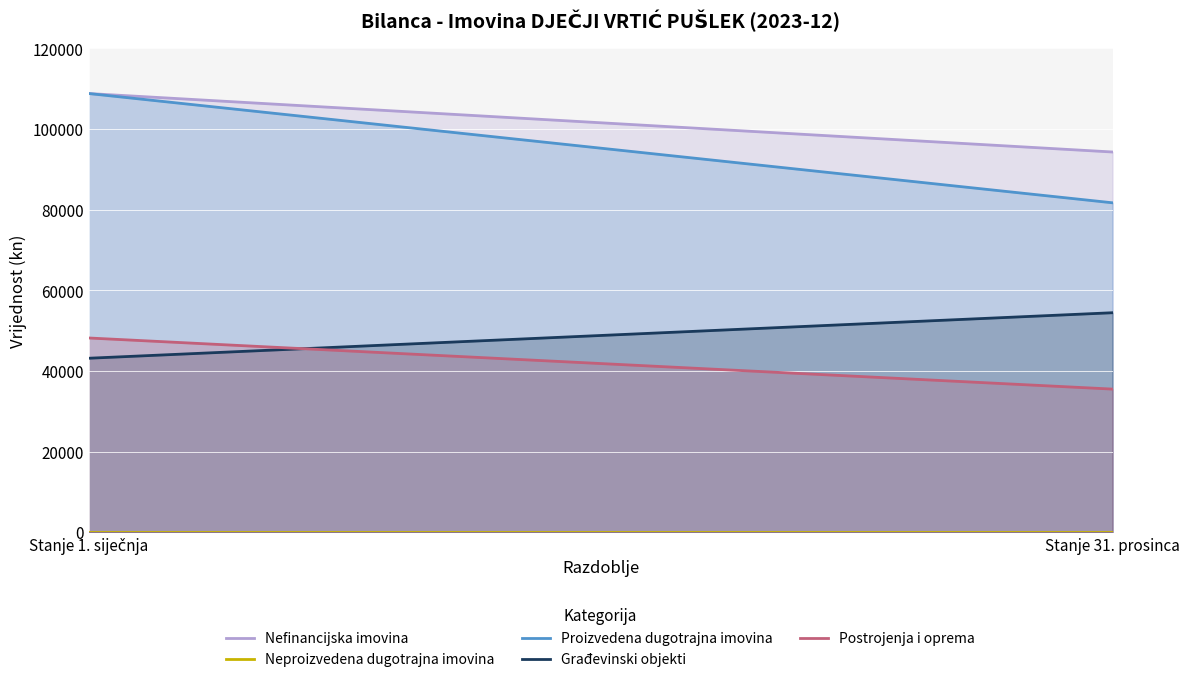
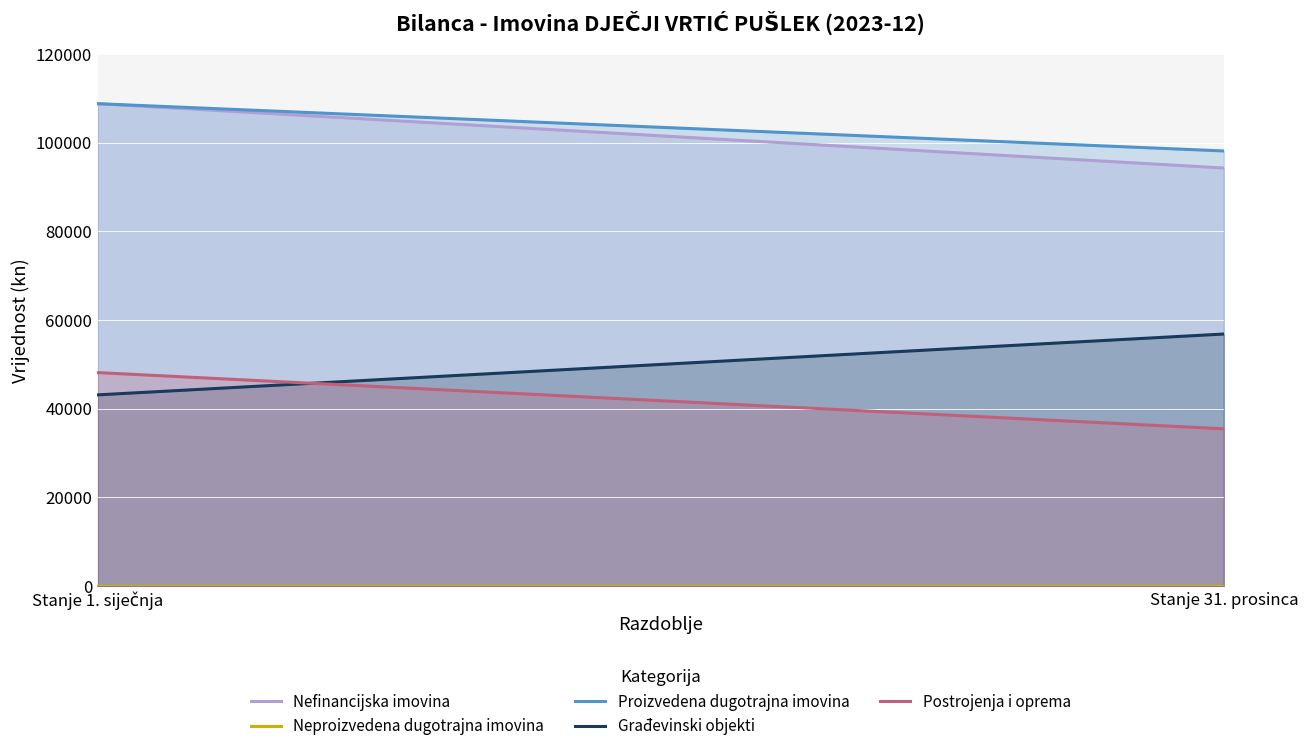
  {
    "Nefinancijska imovina": {
      "Stanje 31. prosinca": 94000
    },
    "Neproizvedena dugotrajna imovina": {
      "Stanje 1. siječnja": 0,
      "Stanje 31. prosinca": 0
    },
    "Proizvedena dugotrajna imovina": {
-     "Stanje 31. prosinca": 82000
+     "Stanje 31. prosinca": 98000
    },
    "Građevinski objekti": {
      "Stanje 1. siječnja": 43000,
-     "Stanje 31. prosinca": 54000
+     "Stanje 31. prosinca": 57000
    },
    "Postrojenja i oprema": {
      "Stanje 1. siječnja": 48000,
      "Stanje 31. prosinca": 35000
    }
  }
